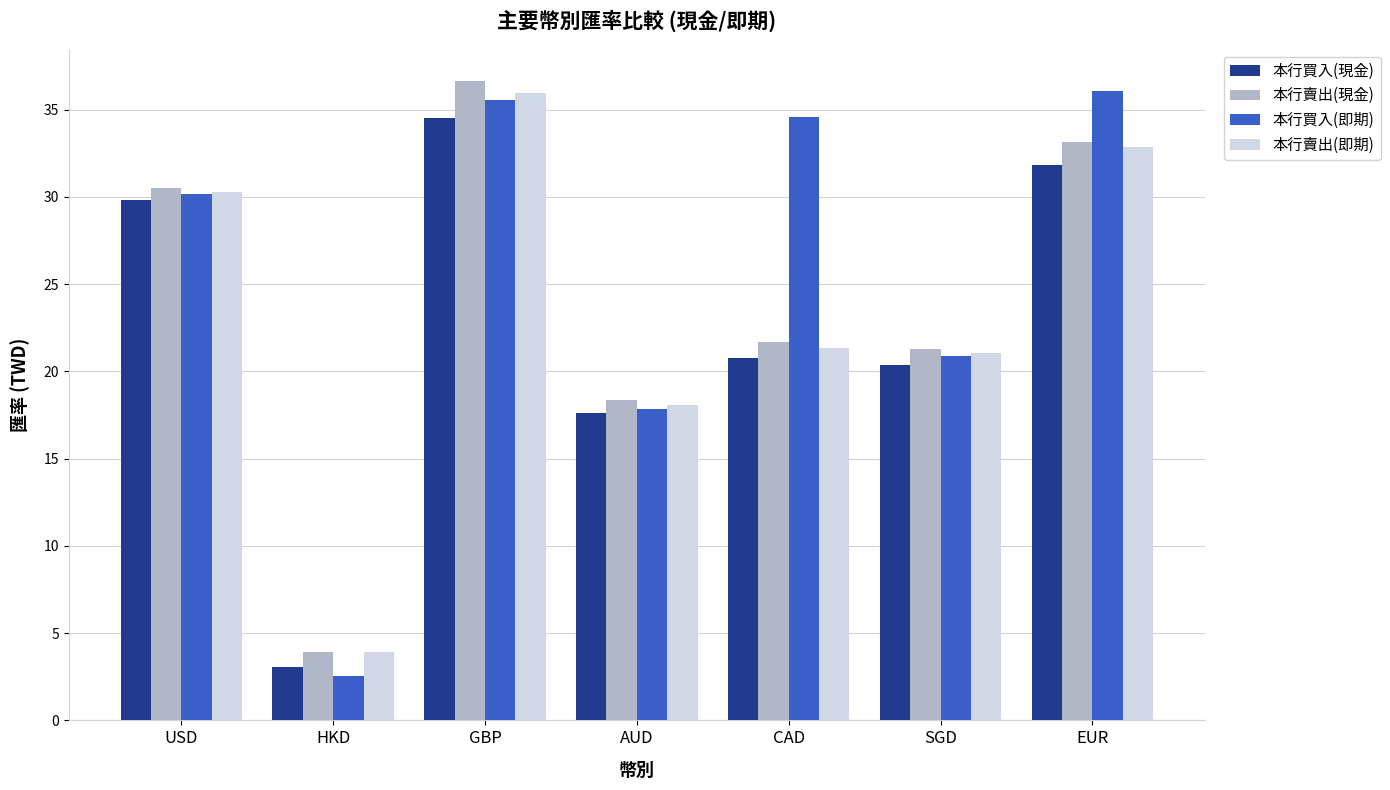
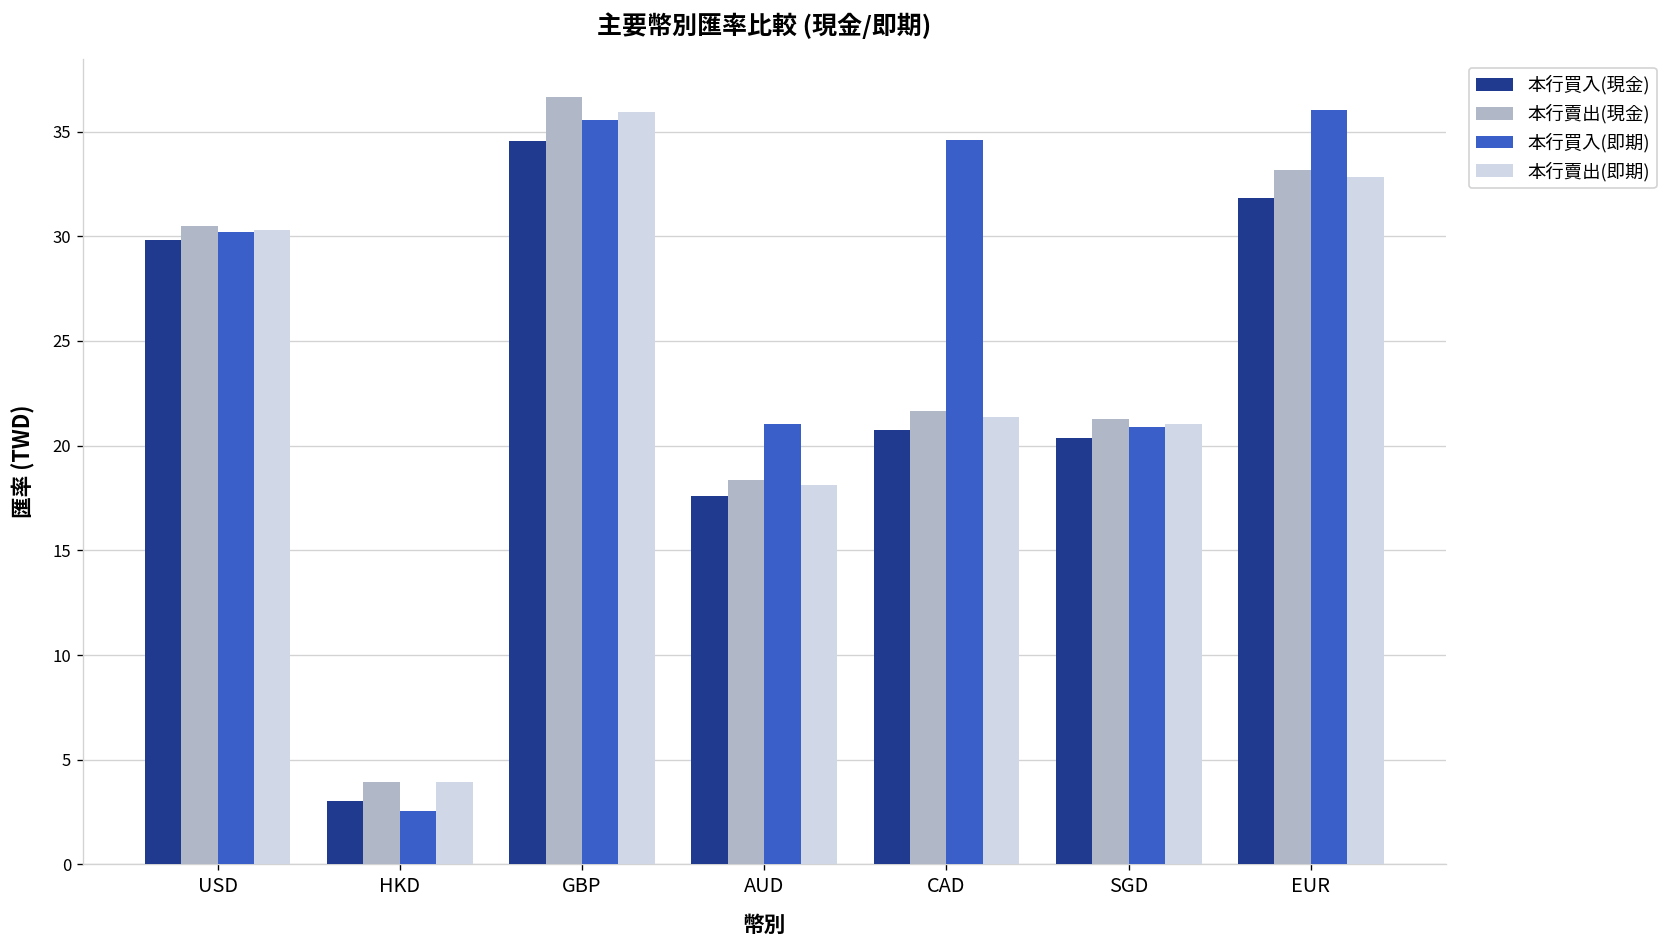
  {
    "本行買入(現金)": {
      "USD": 29.8,
      "HKD": 3.1,
      "GBP": 34.5,
      "AUD": 17.6,
      "CAD": 20.8,
      "SGD": 20.4,
      "EUR": 31.8
    },
    "本行買入(即期)": {
      "USD": 30.2,
      "HKD": 2.5,
      "GBP": 35.5,
-     "AUD": 17.9,
+     "AUD": 21.1,
      "CAD": 34.6,
      "SGD": 20.9,
      "EUR": 36.0
    }
  }
